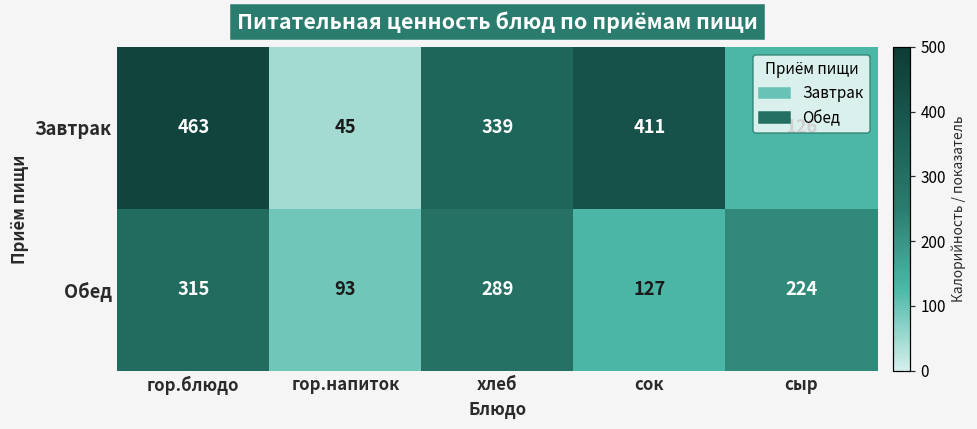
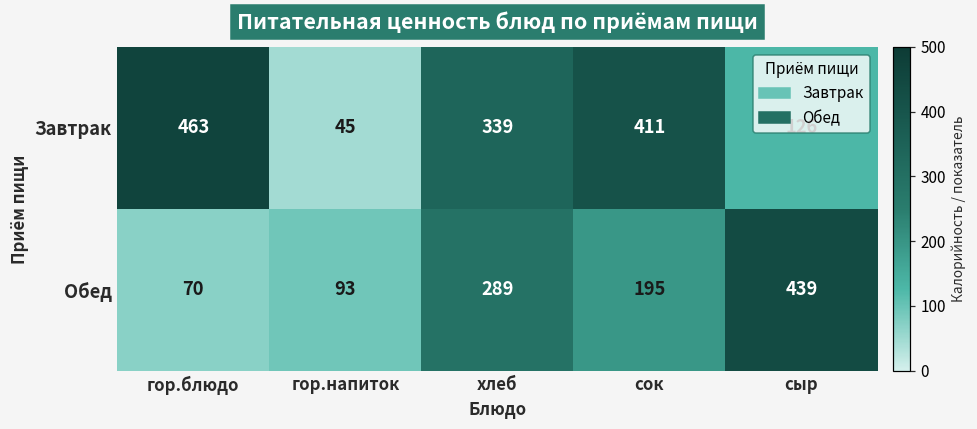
  {
    "Завтрак": {
      "гор.блюдо": 463,
      "гор.напиток": 45,
      "хлеб": 339,
      "сок": 411
    },
    "Обед": {
-     "гор.блюдо": 315,
+     "гор.блюдо": 70,
      "гор.напиток": 93,
      "хлеб": 289,
-     "сок": 127,
-     "сыр": 224
+     "сок": 195,
+     "сыр": 439
    }
  }
